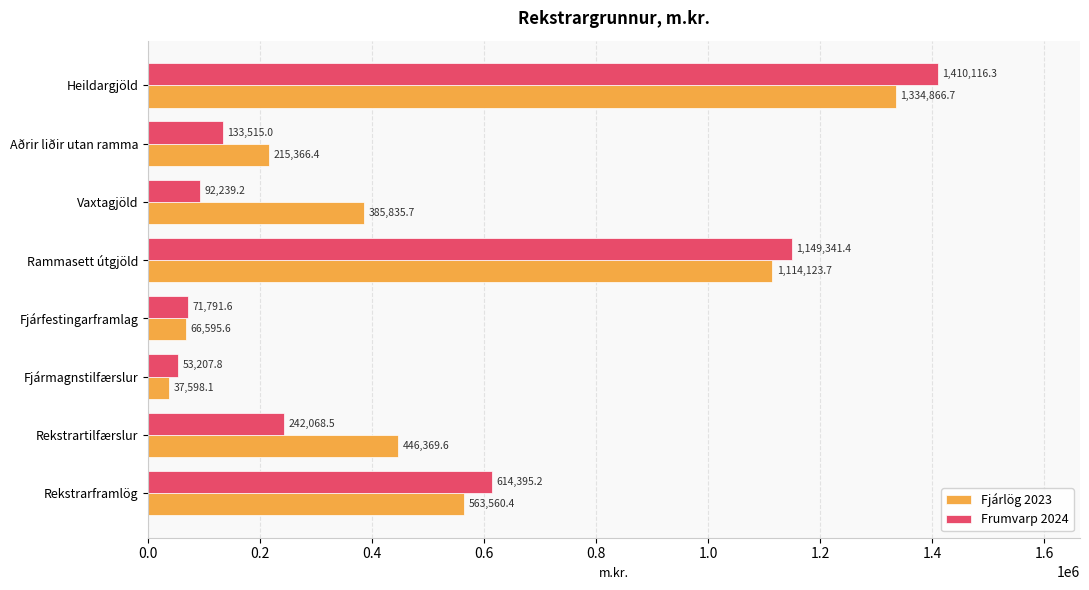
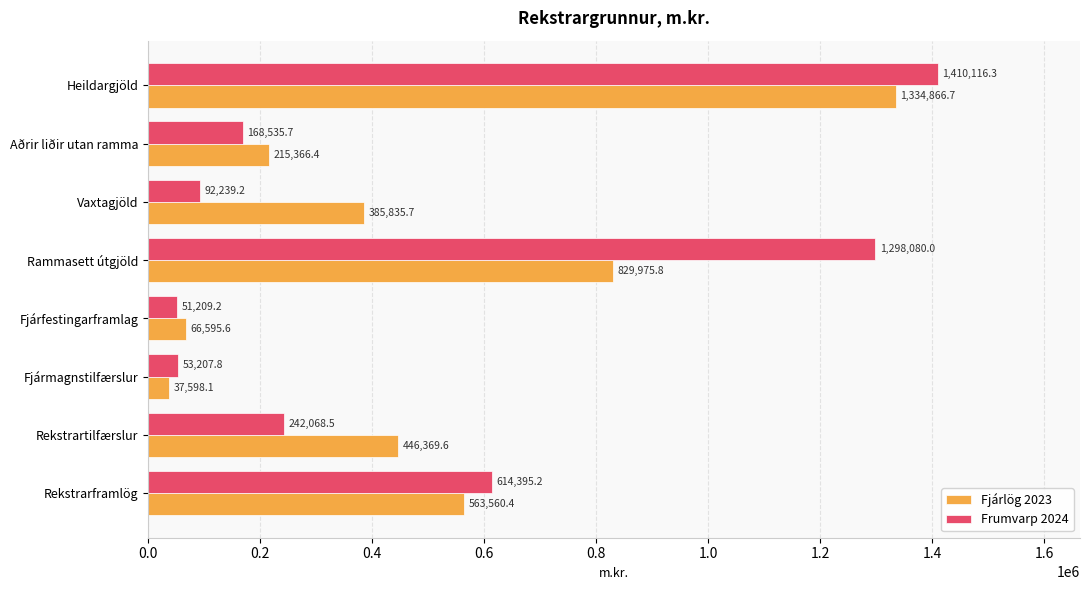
  {
    "Fjárlög 2023": {
      "Heildargjöld": "1,334,866.7",
      "Aðrir liðir utan ramma": "215,366.4",
      "Vaxtagjöld": "385,835.7",
-     "Rammasett útgjöld": "1,114,123.7",
+     "Rammasett útgjöld": "829,975.8",
      "Fjárfestingarframlag": "66,595.6",
      "Fjármagnstilfærslur": "37,598.1",
      "Rekstrartilfærslur": "446,369.6",
      "Rekstrarframlög": "563,560.4"
    },
    "Frumvarp 2024": {
      "Heildargjöld": "1,410,116.3",
-     "Aðrir liðir utan ramma": "133,515.0",
+     "Aðrir liðir utan ramma": "168,535.7",
      "Vaxtagjöld": "92,239.2",
-     "Rammasett útgjöld": "1,149,341.4",
-     "Fjárfestingarframlag": "71,791.6",
+     "Rammasett útgjöld": "1,298,080.0",
+     "Fjárfestingarframlag": "51,209.2",
      "Fjármagnstilfærslur": "53,207.8",
      "Rekstrartilfærslur": "242,068.5",
      "Rekstrarframlög": "614,395.2"
    }
  }
